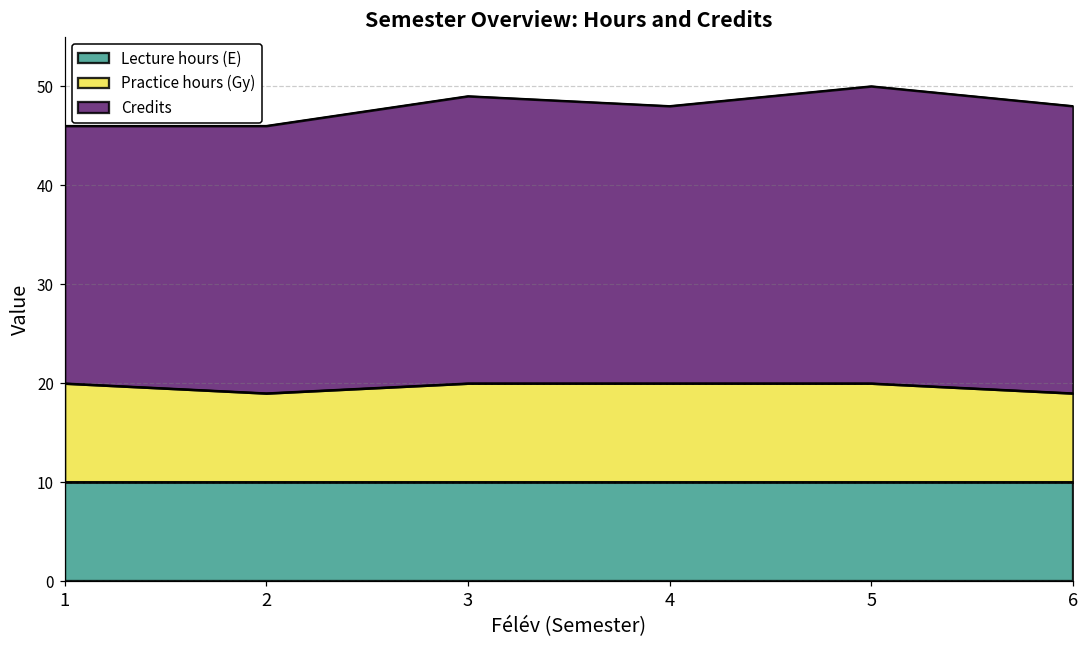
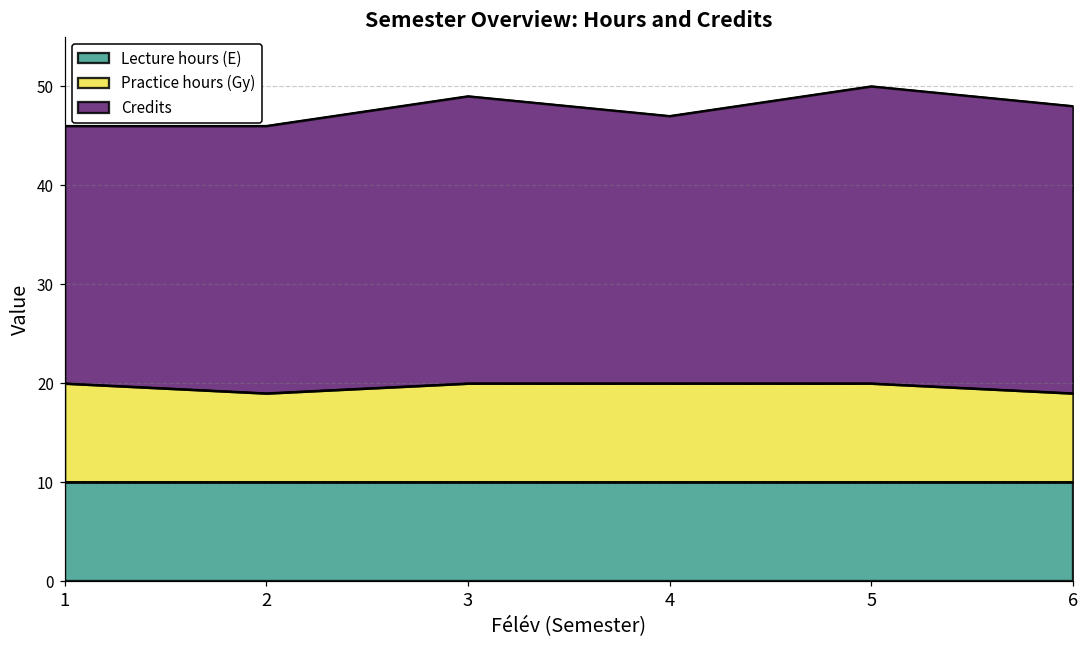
  {
    "Lecture hours (E)": {
      "1": 10,
      "2": 10,
      "3": 10,
      "4": 10,
      "5": 10,
      "6": 10
    },
    "Practice hours (Gy)": {
      "1": 10,
      "2": 9,
      "3": 10,
      "4": 10,
      "5": 10,
      "6": 9
    },
    "Credits": {
      "1": 26,
      "2": 27,
      "3": 29,
-     "4": 28,
+     "4": 27,
      "5": 30,
      "6": 29
    }
  }
